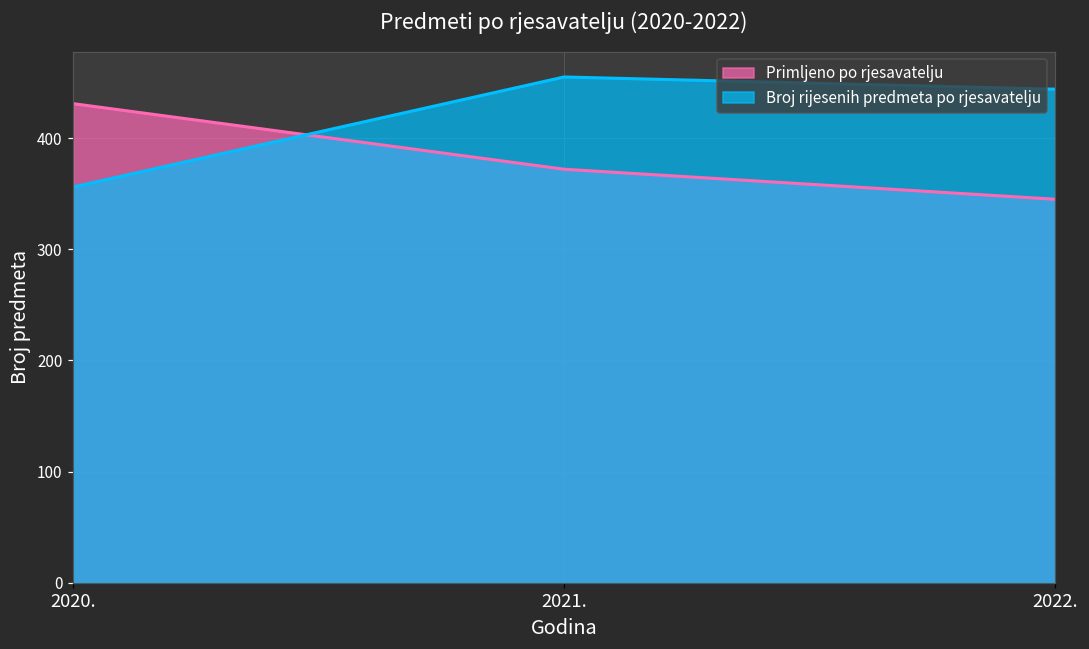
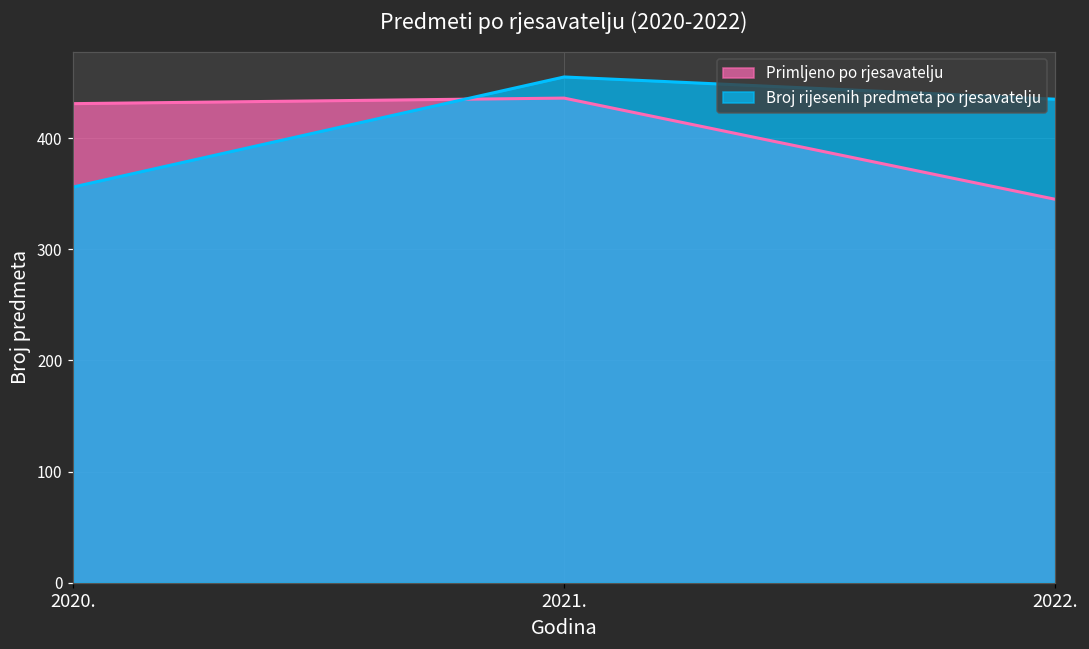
  {
    "Primljeno po rjesavatelju": {
      "2020.": 431,
-     "2021.": 372,
+     "2021.": 436,
      "2022.": 345
    },
    "Broj rijesenih predmeta po rjesavatelju": {
      "2020.": 356,
      "2021.": 455,
-     "2022.": 444
+     "2022.": 435
    }
  }
